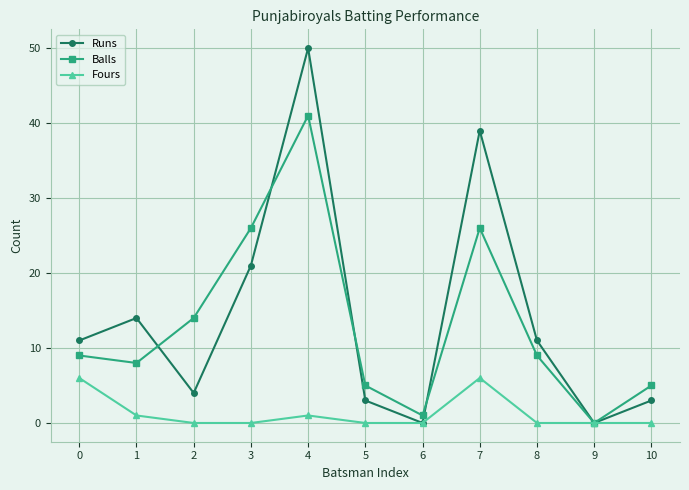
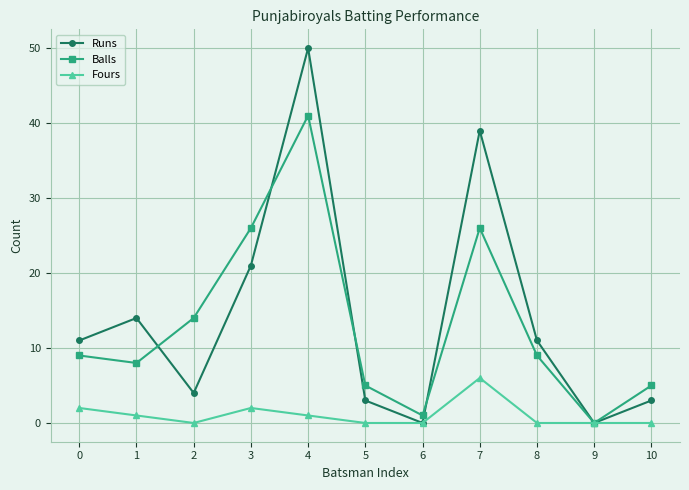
  {
    "Fours": {
-     "0": 6,
+     "0": 2,
      "1": 1,
      "2": 0,
-     "3": 0,
+     "3": 2,
      "4": 1,
      "5": 0,
      "7": 6,
      "8": 0,
      "10": 0
    }
  }
